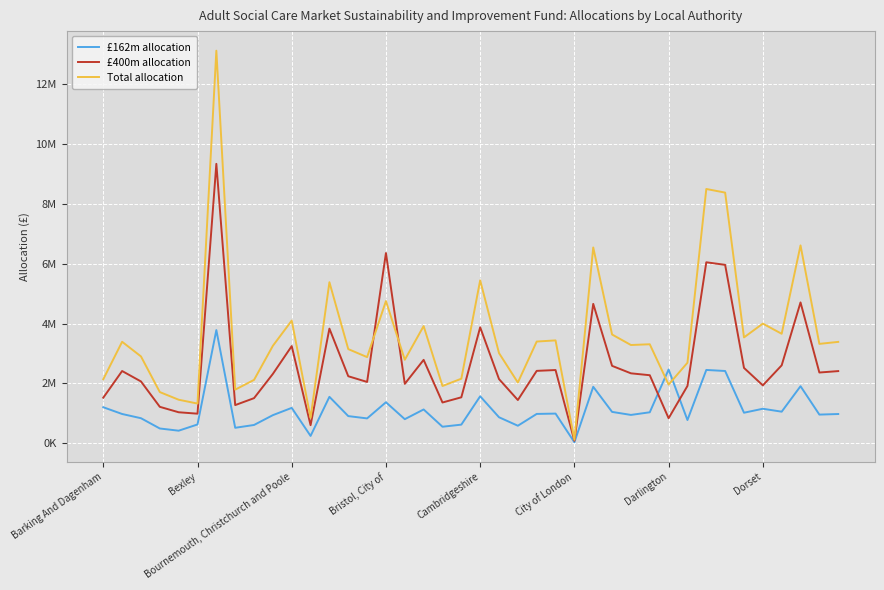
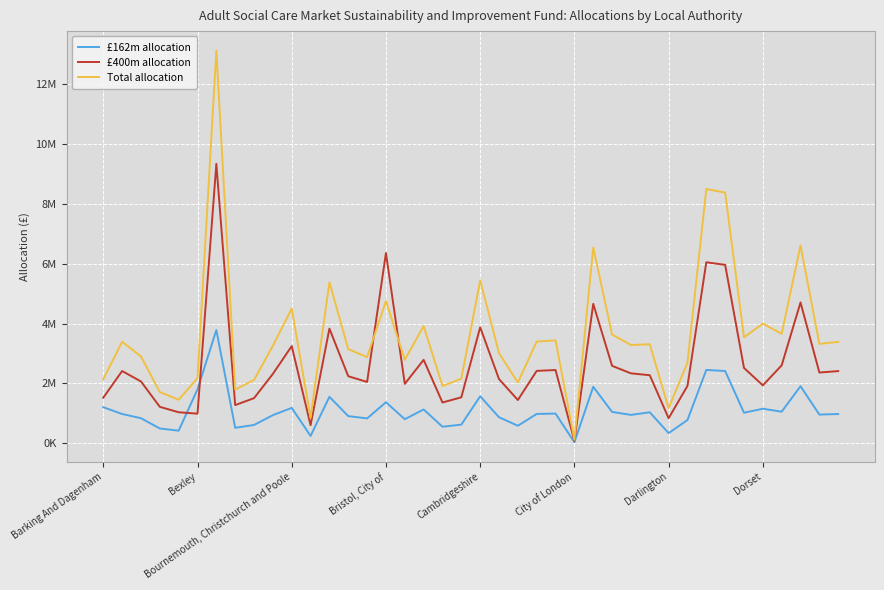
  {
    "£162m allocation": {
      "Barking And Dagenham": 1200000,
-     "Bexley": 600000,
+     "Bexley": 1800000,
      "Bournemouth, Christchurch and Poole": 1200000,
      "Bristol, City of": 1400000,
      "Cambridgeshire": 1600000,
-     "Darlington": 2500000,
+     "Darlington": 300000,
      "Dorset": 1200000
    },
    "£400m allocation": {
      "Barking And Dagenham": 1500000,
      "Bexley": 1000000,
      "Bournemouth, Christchurch and Poole": 3200000,
      "Bristol, City of": 6400000,
      "Cambridgeshire": 3900000,
      "Darlington": 800000,
      "Dorset": 1900000
    },
    "Total allocation": {
      "Barking And Dagenham": 2100000,
-     "Bexley": 1300000,
-     "Bournemouth, Christchurch and Poole": 4100000,
+     "Bexley": 2200000,
+     "Bournemouth, Christchurch and Poole": 4500000,
      "Bristol, City of": 4700000,
      "Cambridgeshire": 5400000,
-     "Darlington": 2000000,
+     "Darlington": 1200000,
      "Dorset": 4000000
    }
  }
